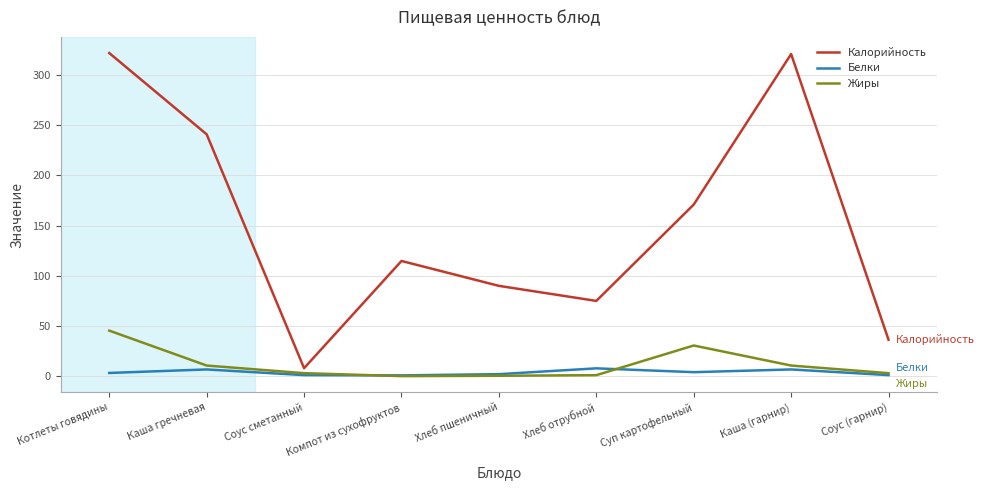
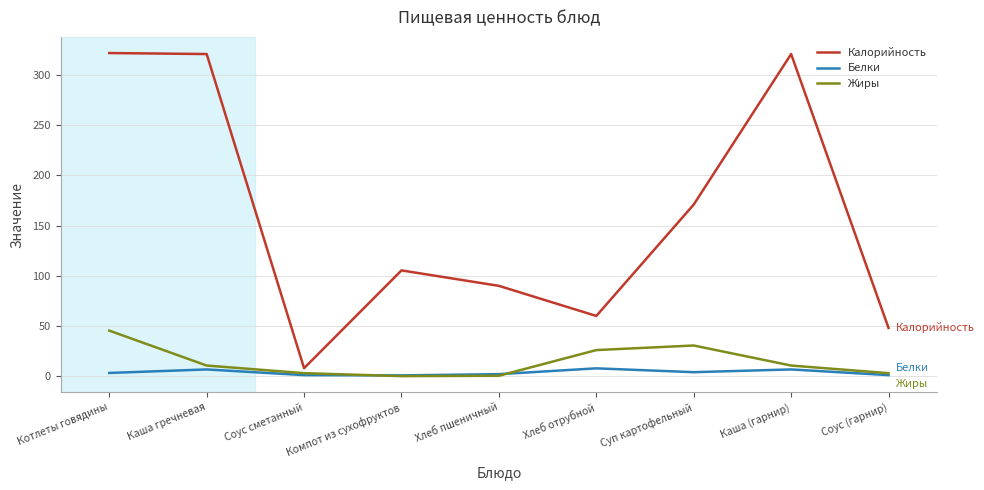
  {
    "Калорийность": {
      "Котлеты говядины": 322,
-     "Каша гречневая": 241,
+     "Каша гречневая": 321,
      "Соус сметанный": 8,
-     "Компот из сухофруктов": 115,
+     "Компот из сухофруктов": 105,
      "Хлеб пшеничный": 90,
-     "Хлеб отрубной": 75,
+     "Хлеб отрубной": 60,
      "Суп картофельный": 171,
      "Каша (гарнир)": 321,
-     "Соус (гарнир)": 36
+     "Соус (гарнир)": 48
    },
    "Белки": {
      "Котлеты говядины": 3,
      "Каша гречневая": 7,
      "Хлеб отрубной": 8,
      "Суп картофельный": 4,
      "Каша (гарнир)": 7
    },
    "Жиры": {
      "Котлеты говядины": 45,
      "Каша гречневая": 11,
-     "Хлеб отрубной": 1,
+     "Хлеб отрубной": 26,
      "Суп картофельный": 31,
      "Каша (гарнир)": 11
    }
  }
